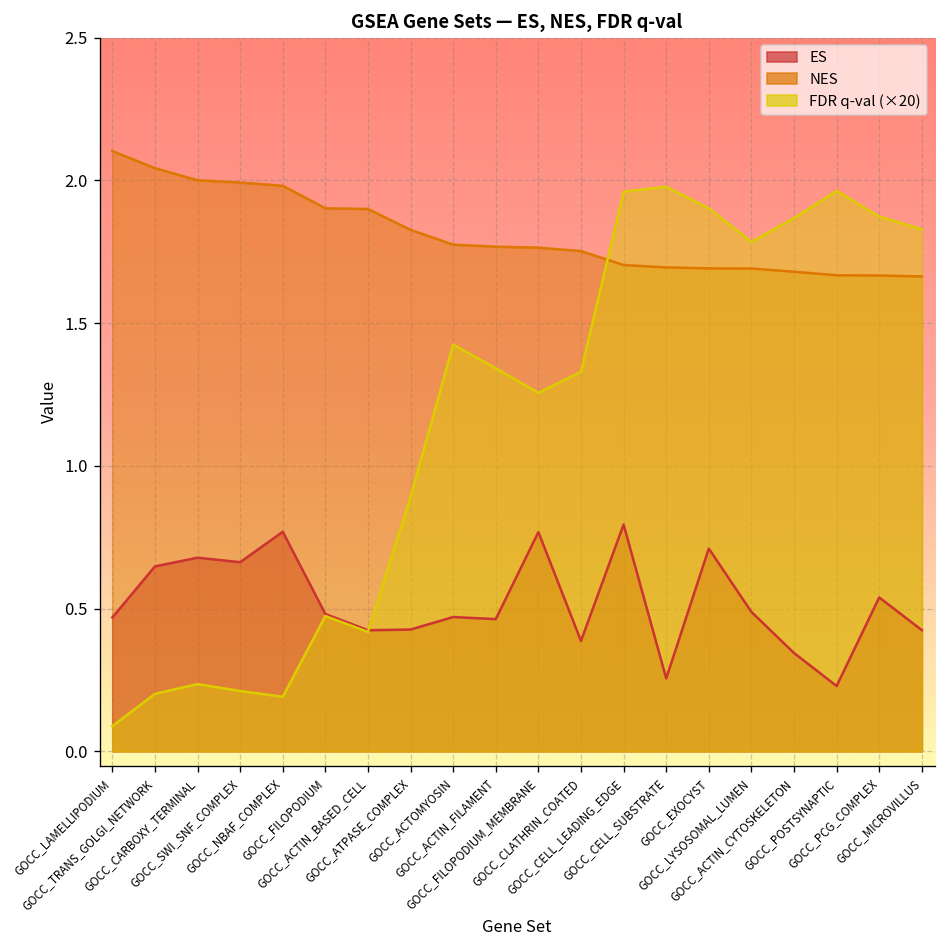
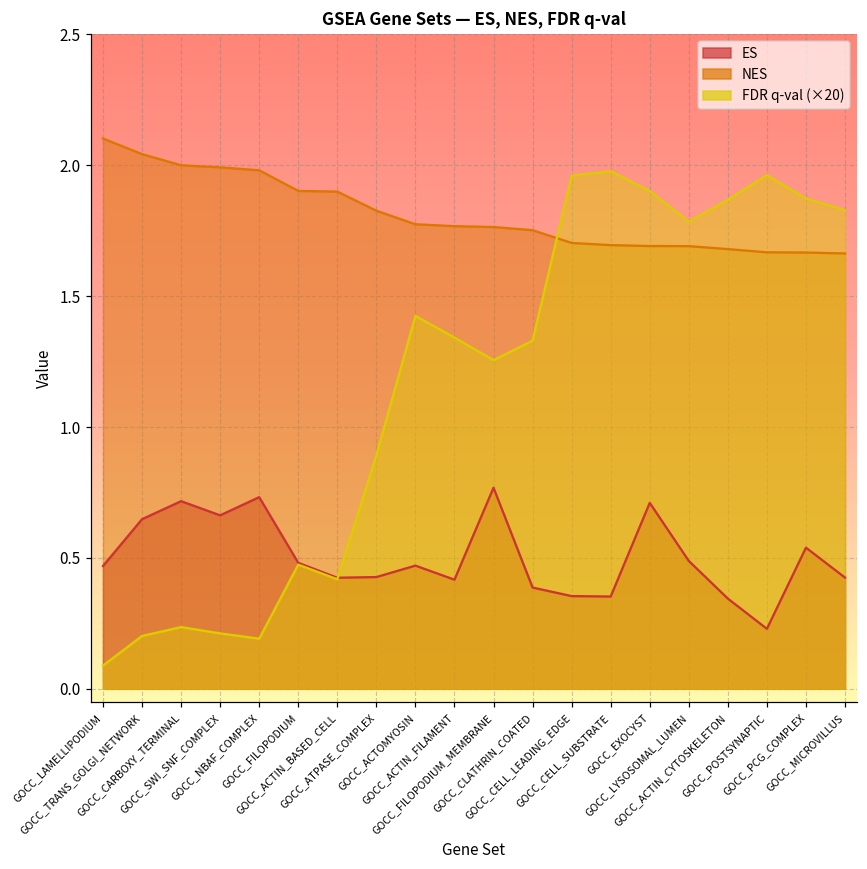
  {
    "ES": {
      "GOCC_LAMELLIPODIUM": 0.47,
      "GOCC_TRANS_GOLGI_NETWORK": 0.65,
-     "GOCC_CARBOXY_TERMINAL": 0.68,
+     "GOCC_CARBOXY_TERMINAL": 0.72,
      "GOCC_SWI_SNF_COMPLEX": 0.66,
-     "GOCC_NBAF_COMPLEX": 0.77,
+     "GOCC_NBAF_COMPLEX": 0.73,
      "GOCC_ATPASE_COMPLEX": 0.43,
      "GOCC_ACTOMYOSIN": 0.47,
-     "GOCC_ACTIN_FILAMENT": 0.46,
+     "GOCC_ACTIN_FILAMENT": 0.42,
      "GOCC_FILOPODIUM_MEMBRANE": 0.77,
      "GOCC_CLATHRIN_COATED": 0.39,
-     "GOCC_CELL_LEADING_EDGE": 0.79,
-     "GOCC_CELL_SUBSTRATE": 0.26,
+     "GOCC_CELL_LEADING_EDGE": 0.35,
+     "GOCC_CELL_SUBSTRATE": 0.35,
      "GOCC_EXOCYST": 0.71,
      "GOCC_LYSOSOMAL_LUMEN": 0.49,
      "GOCC_ACTIN_CYTOSKELETON": 0.34,
      "GOCC_POSTSYNAPTIC": 0.23,
      "GOCC_PCG_COMPLEX": 0.54,
      "GOCC_MICROVILLUS": 0.42
    }
  }
